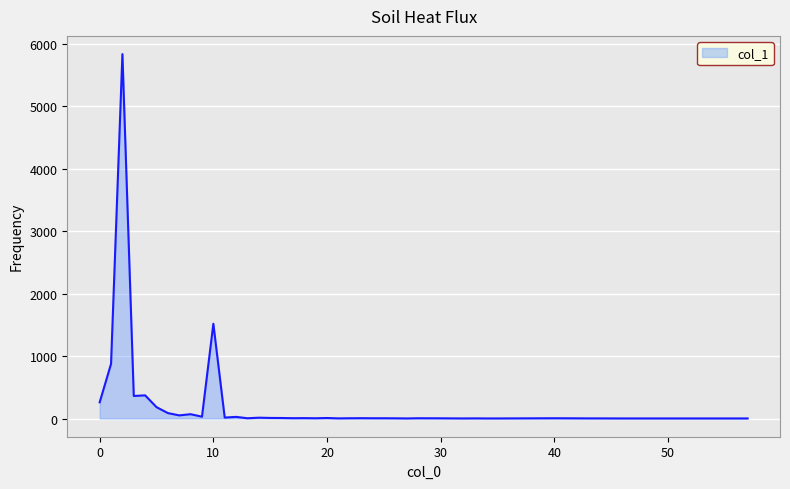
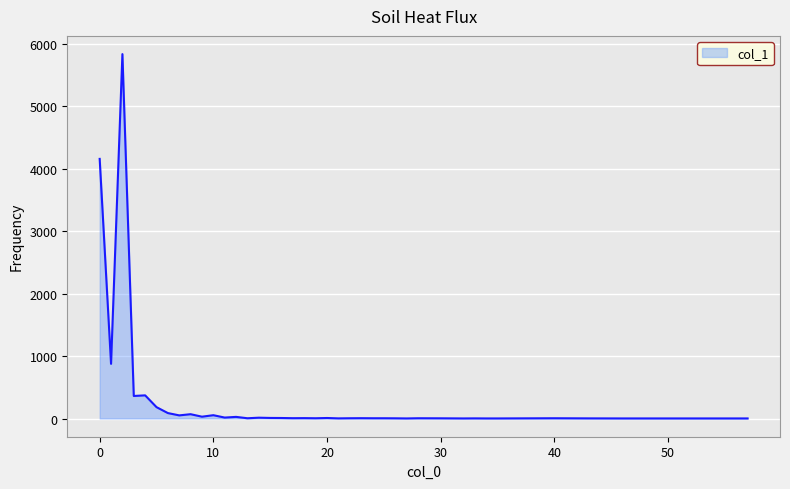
  {
-   "0": 300,
-   "10": 1500,
+   "0": 4200,
+   "10": 100,
    "20": 0,
    "30": 0,
    "40": 0,
    "50": 0
  }
